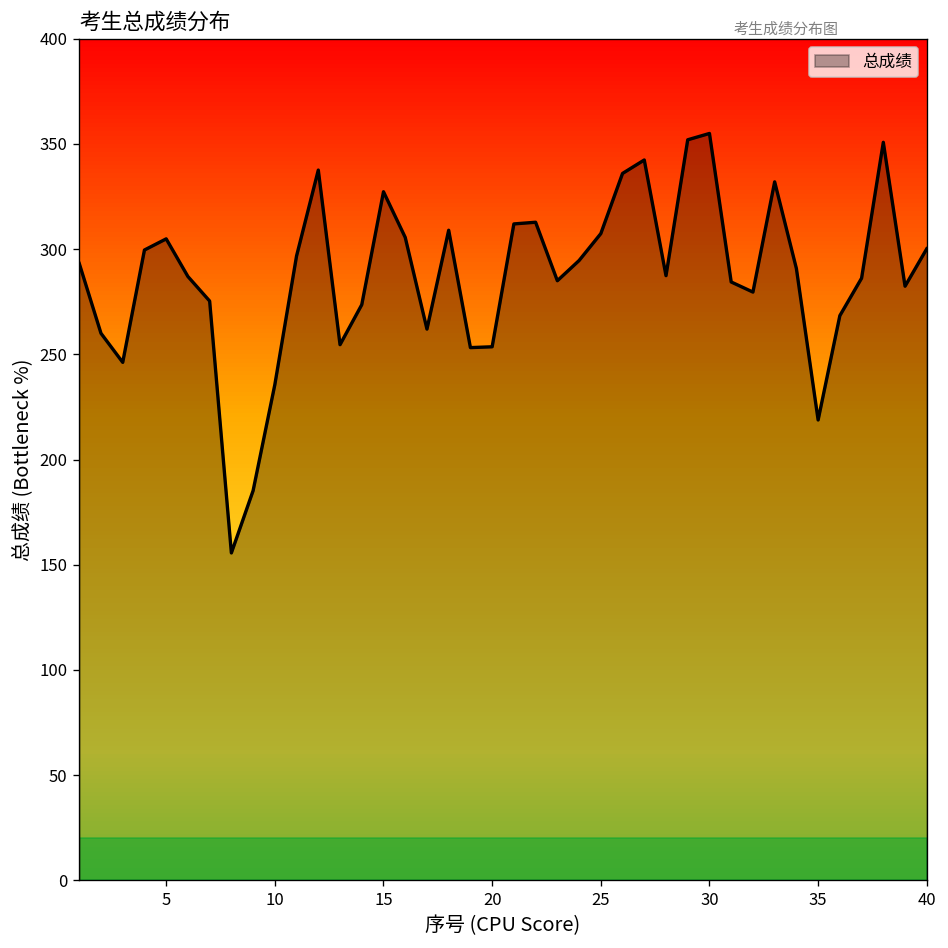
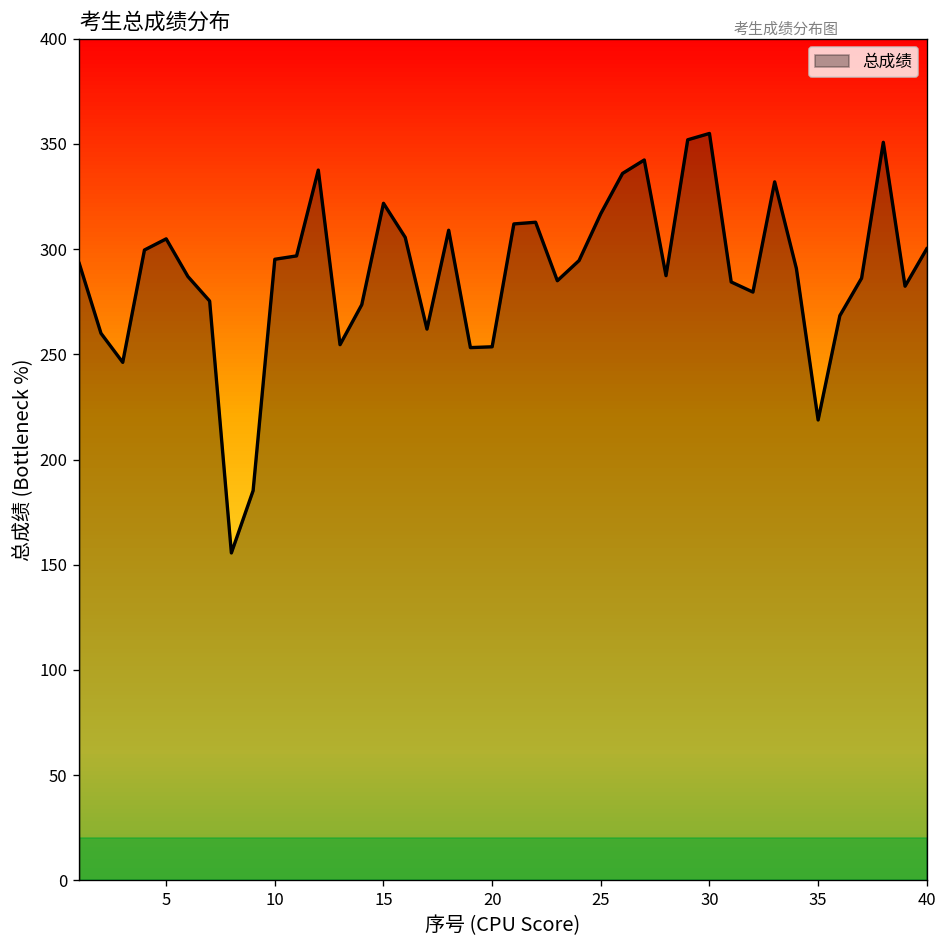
  {
    "5": 305,
-   "10": 236,
-   "15": 327,
+   "10": 295,
+   "15": 322,
    "20": 254,
-   "25": 307,
+   "25": 317,
    "30": 355,
    "35": 219,
    "40": 300
  }
